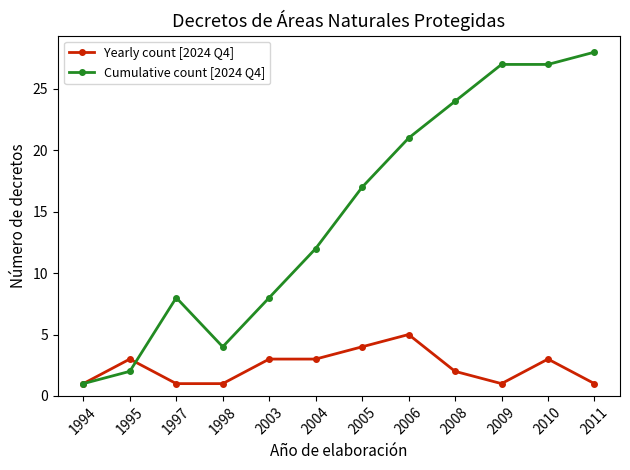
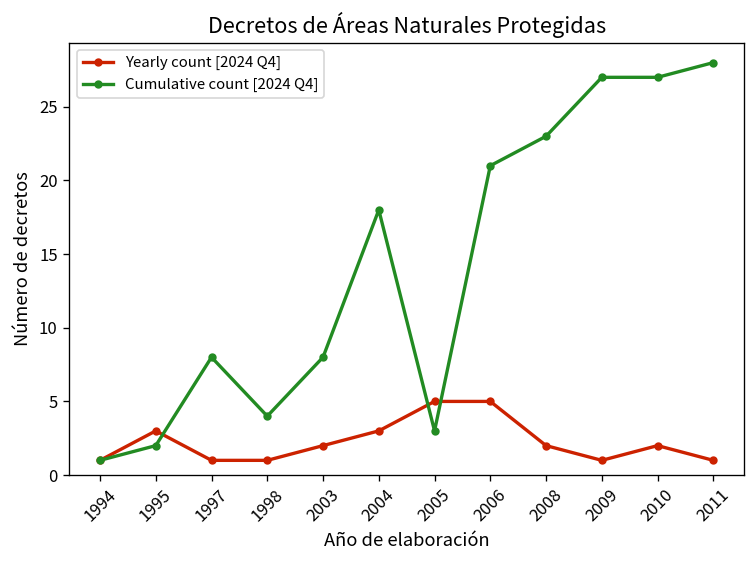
  {
    "Yearly count [2024 Q4]": {
      "1995": 3,
      "1997": 1,
      "1998": 1,
-     "2003": 3,
+     "2003": 2,
      "2004": 3,
-     "2005": 4,
+     "2005": 5,
      "2006": 5,
      "2008": 2,
      "2009": 1,
-     "2010": 3,
+     "2010": 2,
      "2011": 1
    },
    "Cumulative count [2024 Q4]": {
      "1995": 2,
      "1997": 8,
      "1998": 4,
      "2003": 8,
-     "2004": 12,
-     "2005": 17,
+     "2004": 18,
+     "2005": 3,
      "2006": 21,
-     "2008": 24,
+     "2008": 23,
      "2009": 27,
      "2010": 27,
      "2011": 28
    }
  }
